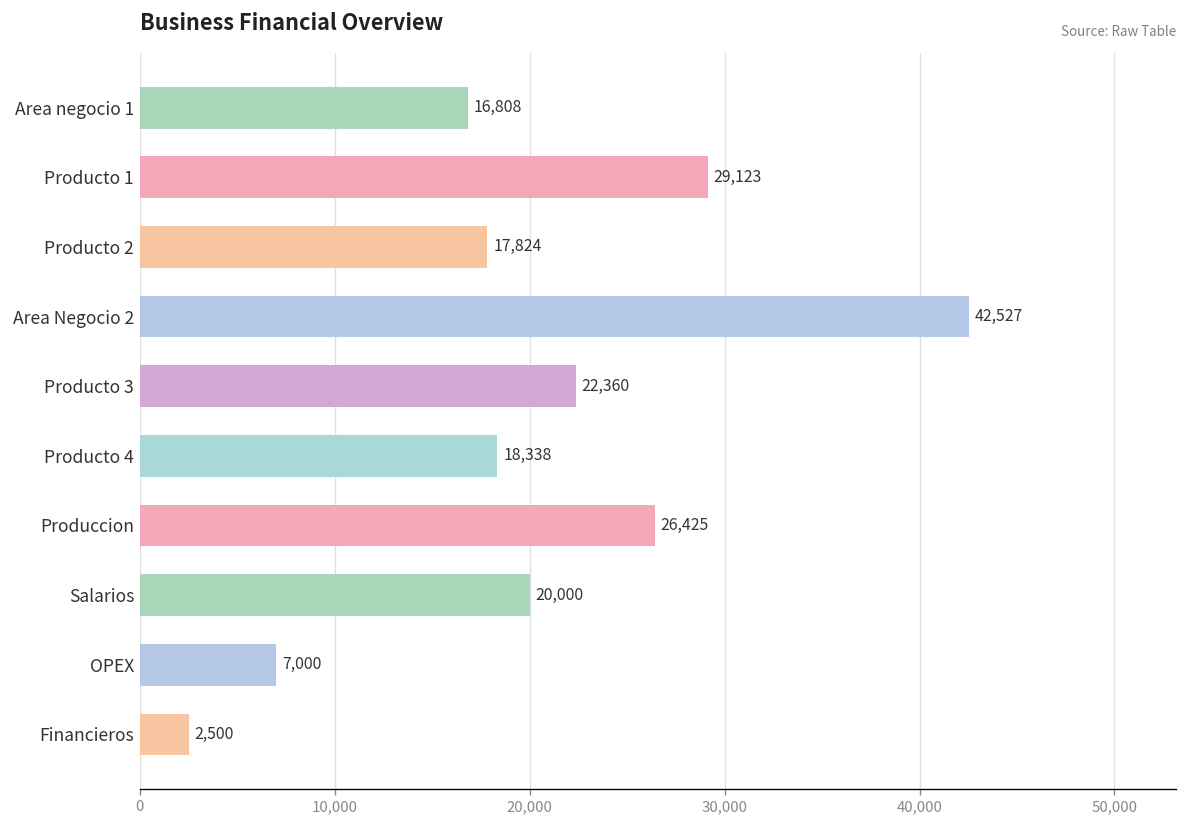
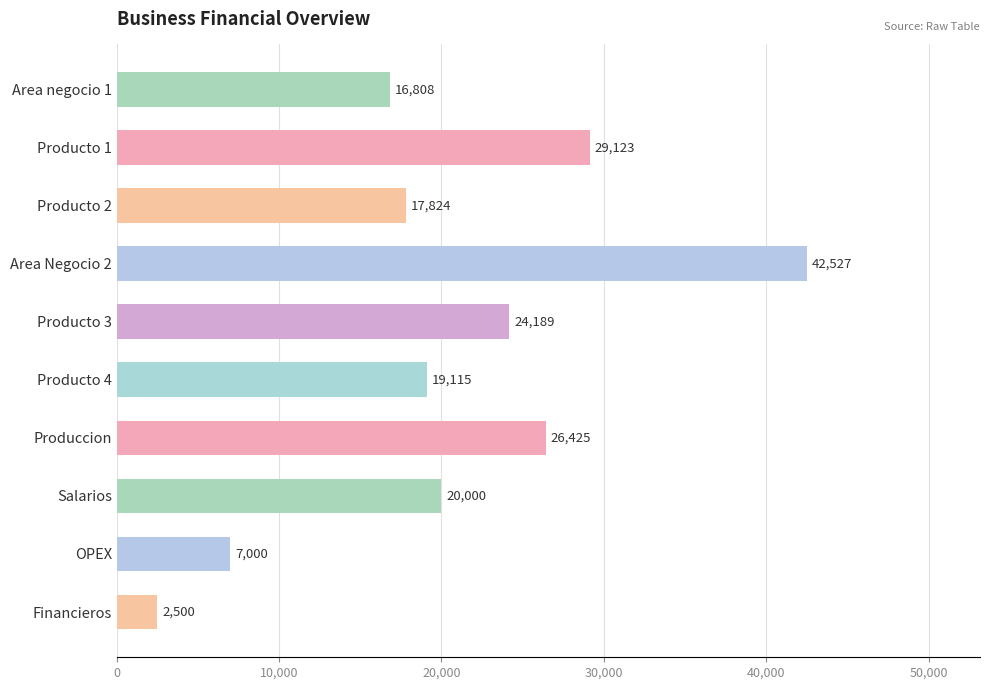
  {
    "Area negocio 1": "16,808",
    "Producto 1": "29,123",
    "Producto 2": "17,824",
    "Area Negocio 2": "42,527",
-   "Producto 3": "22,360",
-   "Producto 4": "18,338",
+   "Producto 3": "24,189",
+   "Producto 4": "19,115",
    "Produccion": "26,425",
    "Salarios": "20,000",
    "OPEX": "7,000",
    "Financieros": "2,500"
  }
